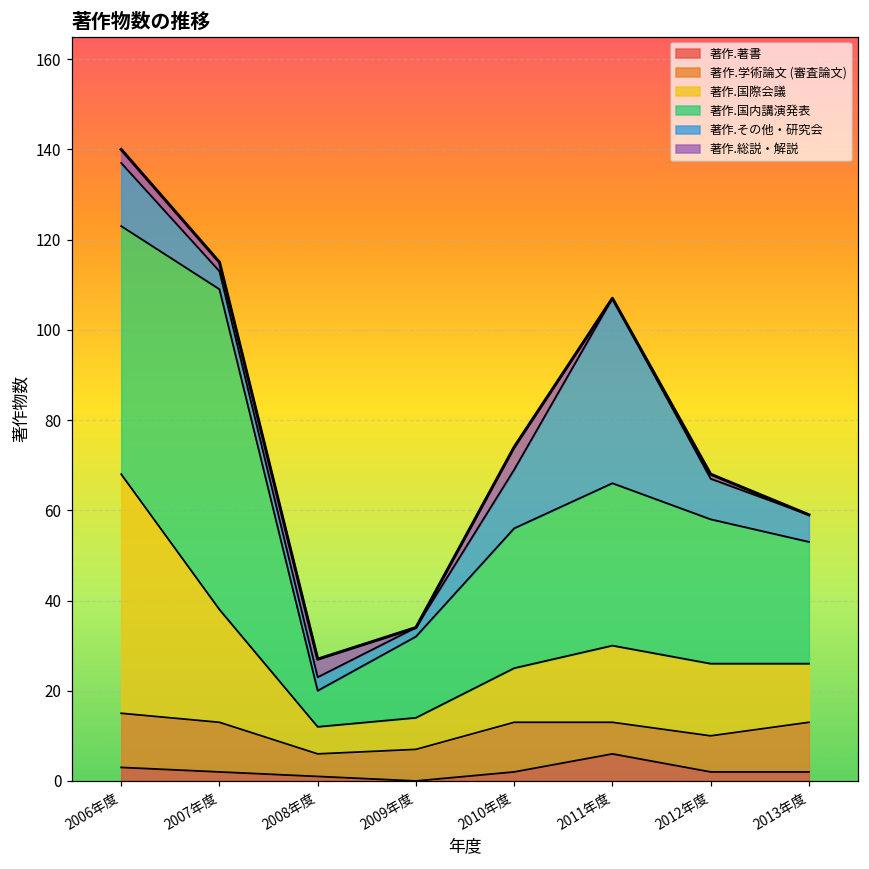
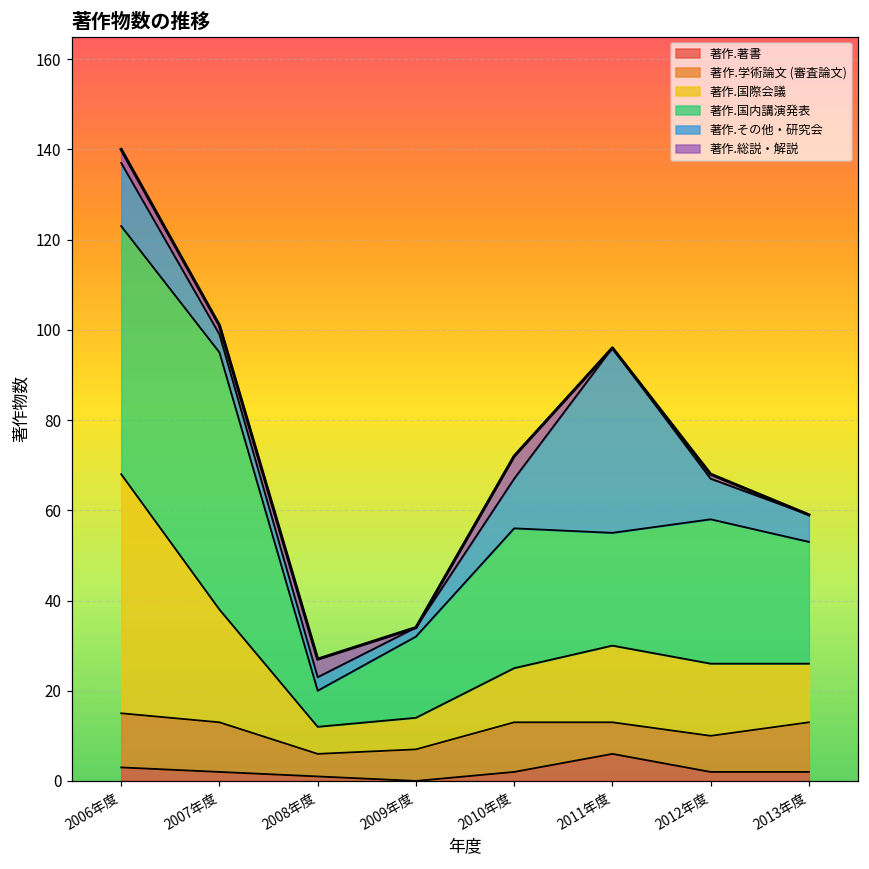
  {
    "著作.国際会議": {
      "2006年度": 53,
      "2007年度": 25,
      "2008年度": 6,
      "2009年度": 7,
      "2010年度": 12,
      "2011年度": 17,
      "2012年度": 16,
      "2013年度": 13
    },
    "著作.国内講演発表": {
      "2006年度": 55,
-     "2007年度": 71,
+     "2007年度": 57,
      "2008年度": 8,
      "2009年度": 18,
      "2010年度": 31,
-     "2011年度": 36,
+     "2011年度": 25,
      "2012年度": 32,
      "2013年度": 27
    },
    "著作.その他・研究会": {
      "2006年度": 14,
      "2007年度": 4,
      "2008年度": 3,
-     "2010年度": 13,
+     "2010年度": 11,
      "2012年度": 9
    },
    "著作.総説・解説": {
      "2006年度": 3,
      "2007年度": 2,
      "2008年度": 4,
      "2010年度": 5,
      "2012年度": 1
    }
  }
